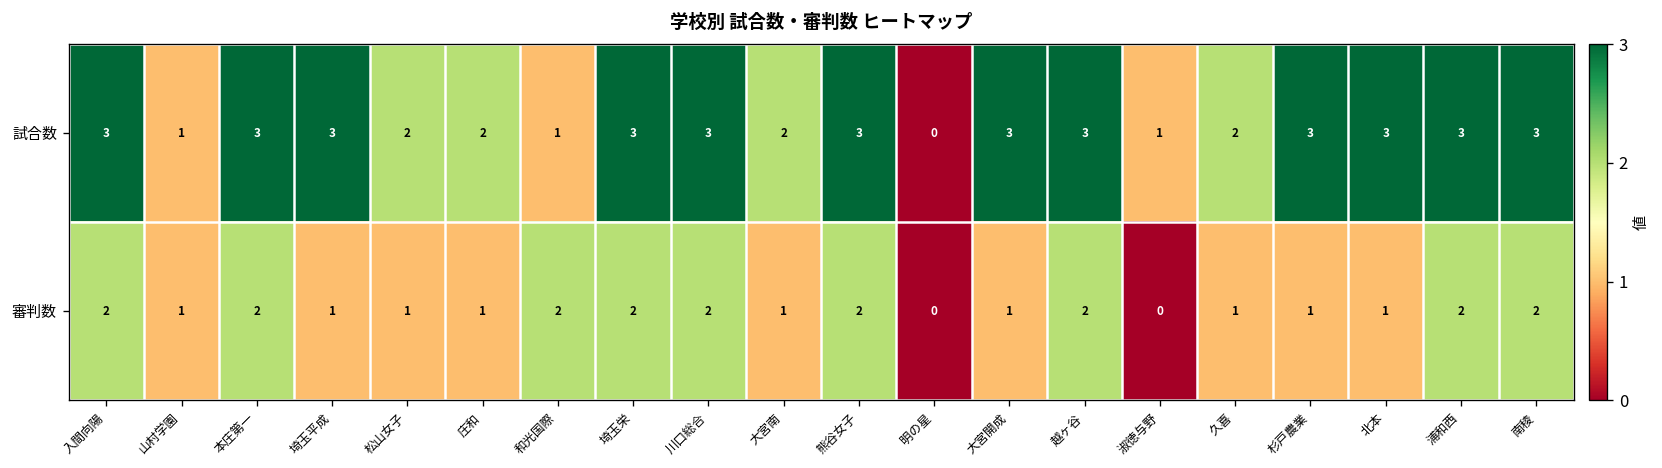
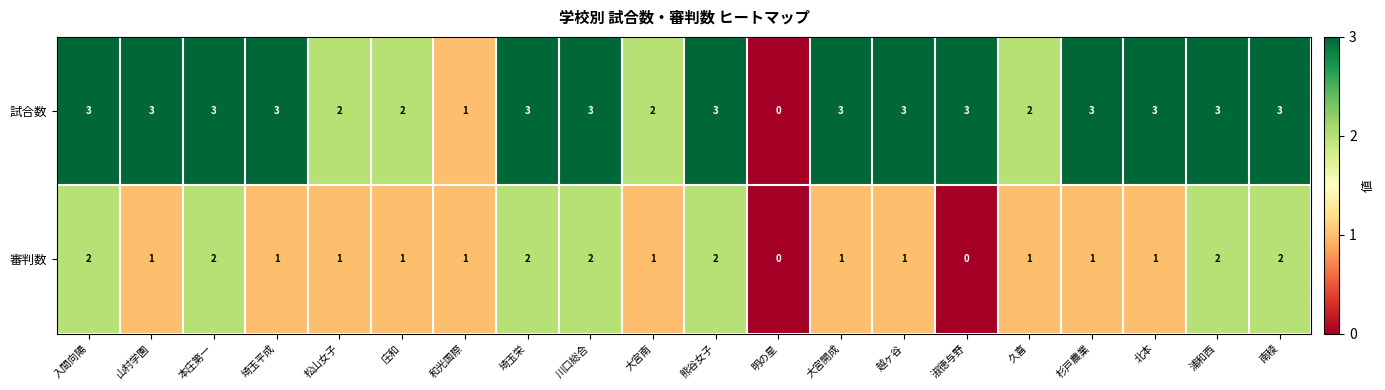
  {
    "試合数": {
      "入間向陽": 3,
-     "山村学園": 1,
+     "山村学園": 3,
      "本庄第一": 3,
      "埼玉平成": 3,
      "松山女子": 2,
      "庄和": 2,
      "和光国際": 1,
      "埼玉栄": 3,
      "川口総合": 3,
      "大宮南": 2,
      "熊谷女子": 3,
      "明の星": 0,
      "大宮開成": 3,
      "越ヶ谷": 3,
-     "淑徳与野": 1,
+     "淑徳与野": 3,
      "久喜": 2,
      "杉戸農業": 3,
      "北本": 3,
      "浦和西": 3,
      "南稜": 3
    },
    "審判数": {
      "入間向陽": 2,
      "山村学園": 1,
      "本庄第一": 2,
      "埼玉平成": 1,
      "松山女子": 1,
      "庄和": 1,
-     "和光国際": 2,
+     "和光国際": 1,
      "埼玉栄": 2,
      "川口総合": 2,
      "大宮南": 1,
      "熊谷女子": 2,
      "明の星": 0,
      "大宮開成": 1,
-     "越ヶ谷": 2,
+     "越ヶ谷": 1,
      "淑徳与野": 0,
      "久喜": 1,
      "杉戸農業": 1,
      "北本": 1,
      "浦和西": 2,
      "南稜": 2
    }
  }
